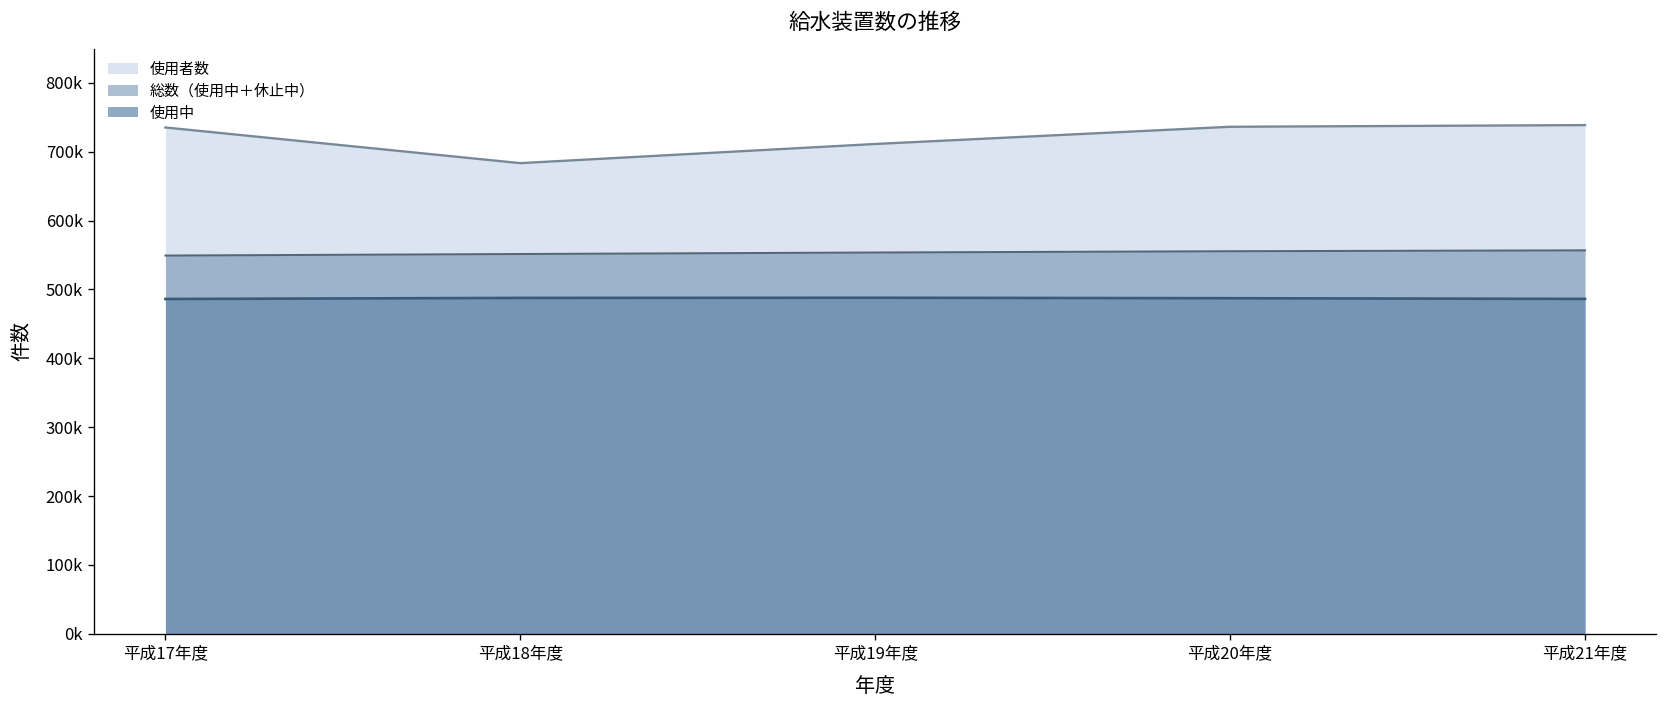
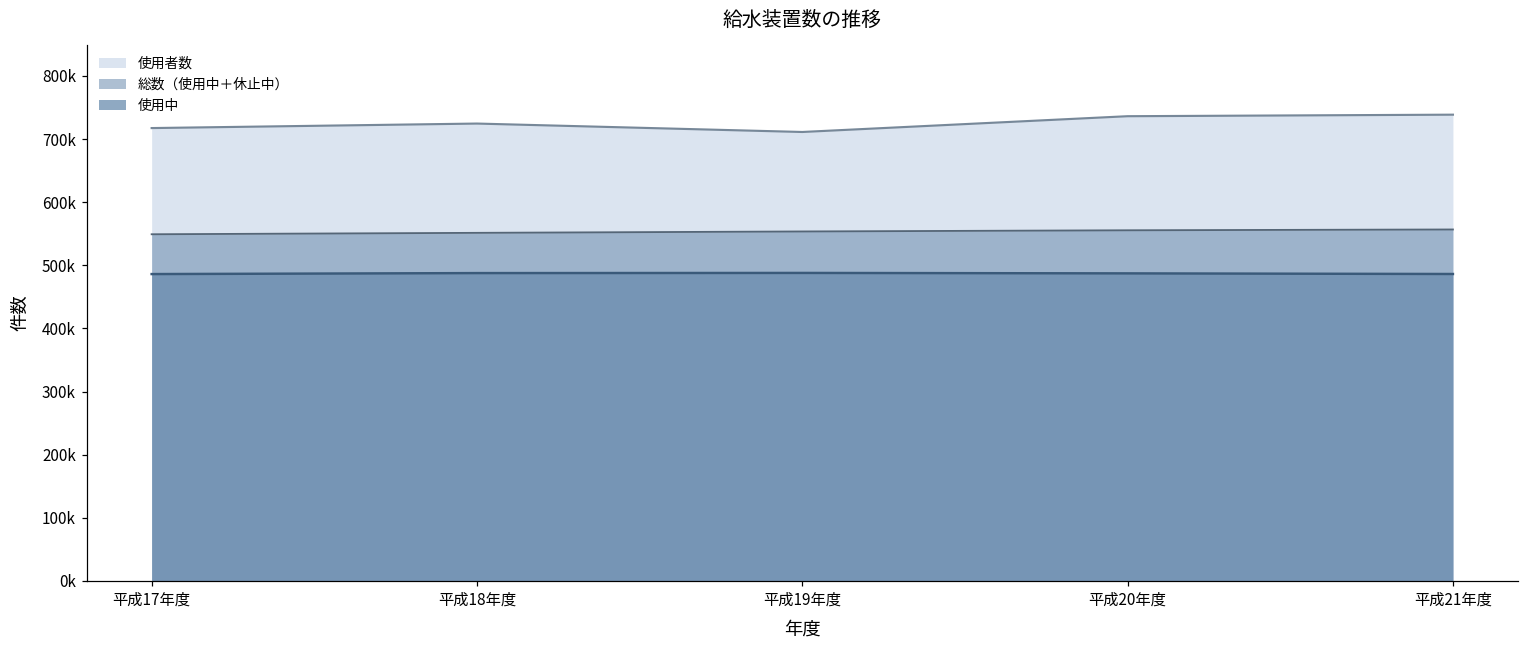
  {
    "使用者数": {
-     "平成17年度": 740000,
-     "平成18年度": 680000,
+     "平成17年度": 720000,
+     "平成18年度": 720000,
      "平成19年度": 710000,
      "平成20年度": 740000,
      "平成21年度": 740000
    }
  }
